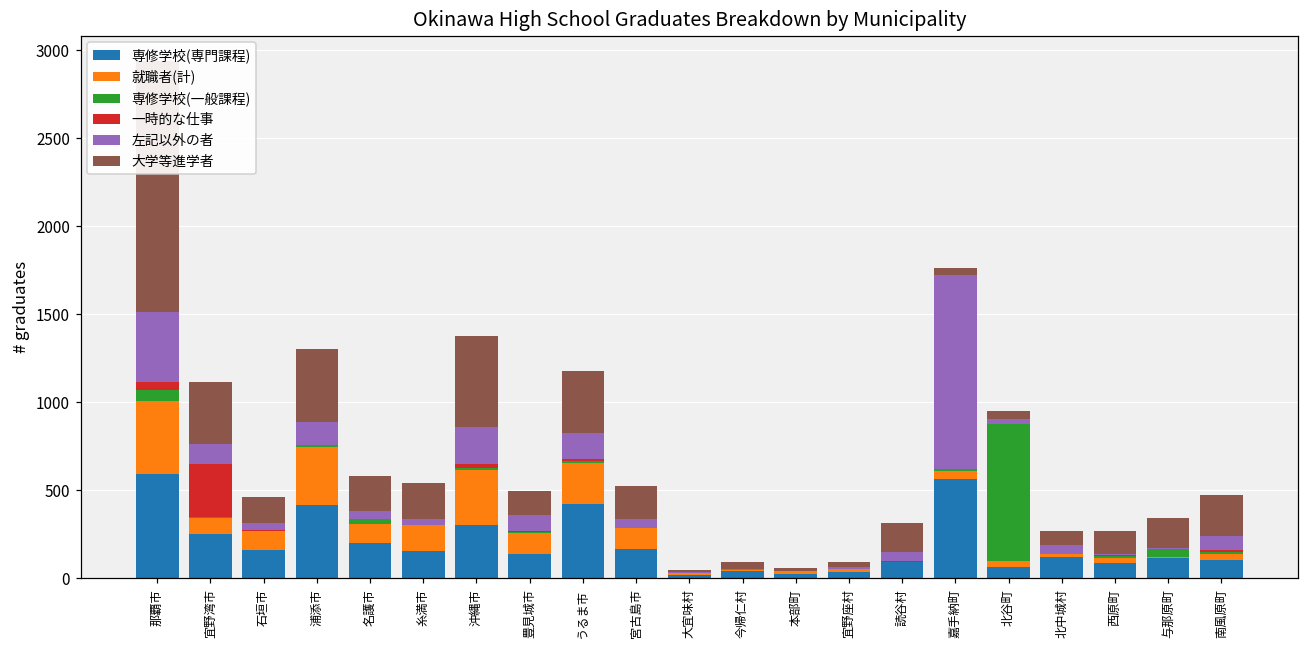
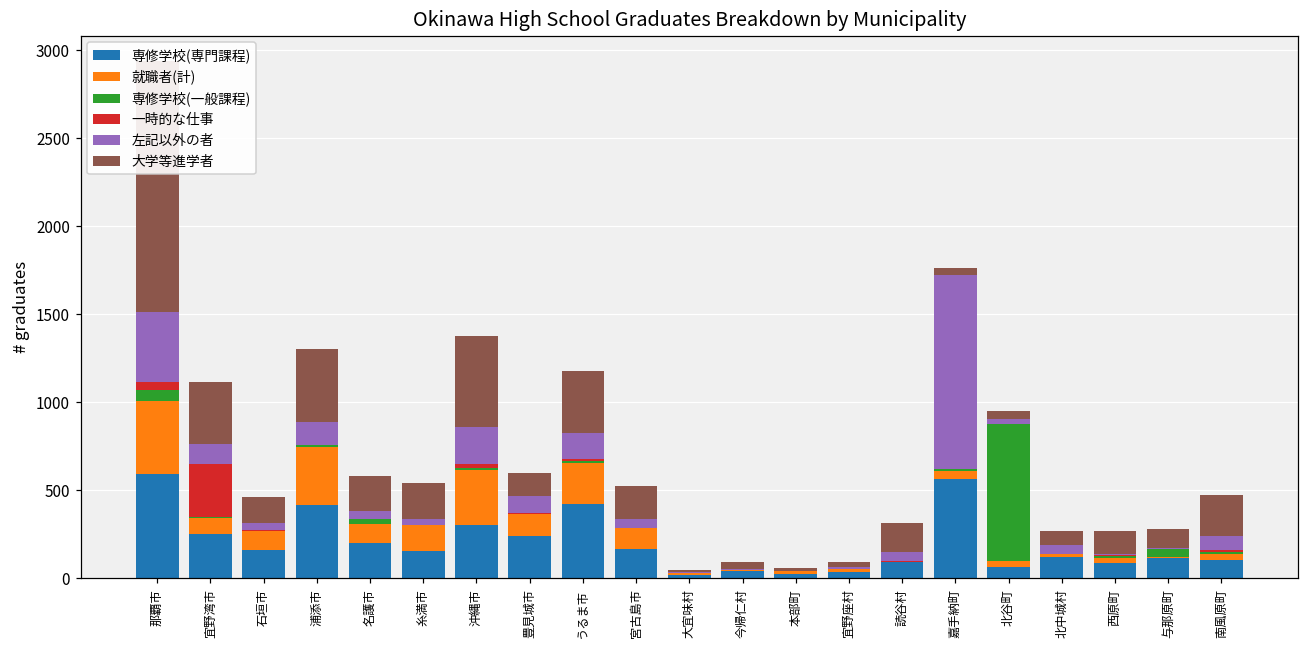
  {
    "専修学校(専門課程)": {
      "那覇市": 590,
      "宜野湾市": 250,
      "石垣市": 160,
      "浦添市": 420,
      "名護市": 200,
      "糸満市": 150,
      "沖縄市": 300,
-     "豊見城市": 140,
+     "豊見城市": 240,
      "うるま市": 430,
      "宮古島市": 170,
      "大宜味村": 20,
      "今帰仁村": 40,
      "本部町": 20,
      "宜野座村": 30,
      "読谷村": 90,
      "嘉手納町": 560,
      "北谷町": 70,
      "北中城村": 120,
      "西原町": 90,
      "与那原町": 120,
      "南風原町": 110
    },
    "就職者(計)": {
      "那覇市": 420,
      "宜野湾市": 90,
      "石垣市": 110,
      "浦添市": 330,
      "名護市": 110,
      "糸満市": 150,
      "沖縄市": 310,
      "豊見城市": 120,
      "うるま市": 230,
      "宮古島市": 120,
      "本部町": 20,
      "宜野座村": 20,
      "嘉手納町": 50,
      "北谷町": 30,
      "北中城村": 20,
      "西原町": 30,
      "南風原町": 30
    },
    "専修学校(一般課程)": {
      "那覇市": 60,
      "名護市": 20,
      "糸満市": 0,
      "大宜味村": 0,
      "今帰仁村": 0,
      "本部町": 0,
      "宜野座村": 0,
      "北谷町": 780,
      "与那原町": 40
    },
    "一時的な仕事": {
      "那覇市": 40,
      "宜野湾市": 310,
      "名護市": 0,
      "糸満市": 0,
      "沖縄市": 30,
      "大宜味村": 0,
      "今帰仁村": 0,
      "宜野座村": 0,
      "北谷町": 0,
      "与那原町": 0
    },
    "左記以外の者": {
      "那覇市": 400,
      "宜野湾市": 110,
      "石垣市": 40,
      "浦添市": 130,
      "名護市": 50,
      "糸満市": 40,
      "沖縄市": 210,
      "豊見城市": 90,
      "うるま市": 150,
      "宮古島市": 50,
      "読谷村": 50,
      "嘉手納町": 1100,
      "北谷町": 30,
      "北中城村": 50,
      "南風原町": 80
    },
    "大学等進学者": {
      "宜野湾市": 350,
      "石垣市": 150,
      "浦添市": 420,
      "名護市": 200,
      "糸満市": 200,
      "沖縄市": 520,
      "豊見城市": 130,
      "うるま市": 350,
      "宮古島市": 190,
      "今帰仁村": 40,
      "宜野座村": 30,
      "読谷村": 170,
      "嘉手納町": 40,
      "北谷町": 50,
      "北中城村": 80,
      "西原町": 130,
-     "与那原町": 180,
+     "与那原町": 110,
      "南風原町": 230
    }
  }
